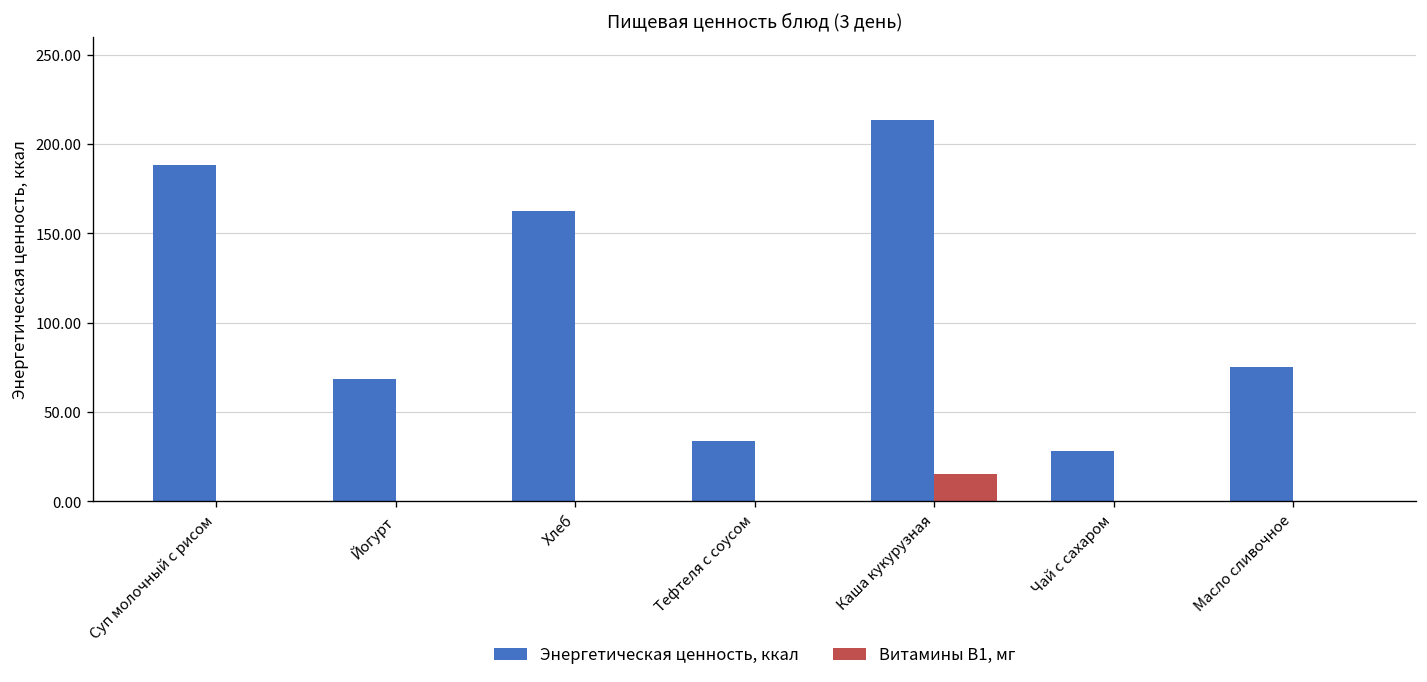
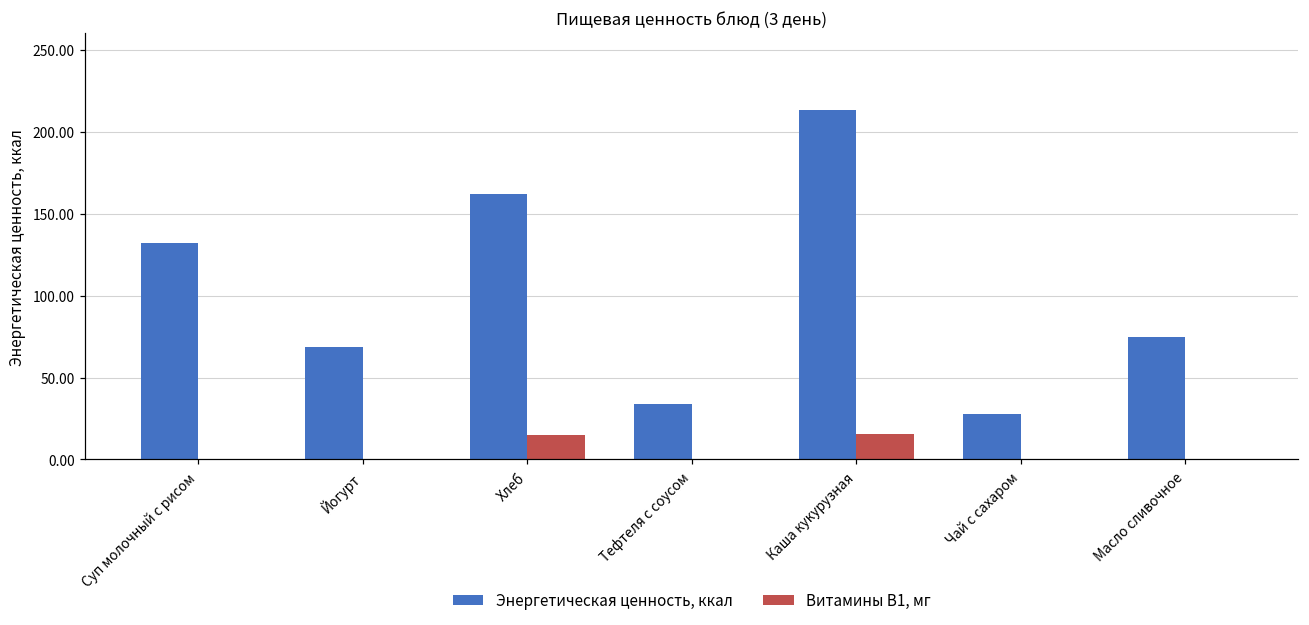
  {
    "Энергетическая ценность, ккал": {
-     "Суп молочный с рисом": 188,
+     "Суп молочный с рисом": 132,
      "Йогурт": 69,
      "Хлеб": 162,
      "Тефтеля с соусом": 34,
      "Каша кукурузная": 214,
      "Чай с сахаром": 28,
      "Масло сливочное": 75
    },
    "Витамины B1, мг": {
      "Йогурт": 0,
-     "Хлеб": 0,
+     "Хлеб": 15,
      "Каша кукурузная": 16,
      "Чай с сахаром": 0,
      "Масло сливочное": 0
    }
  }
